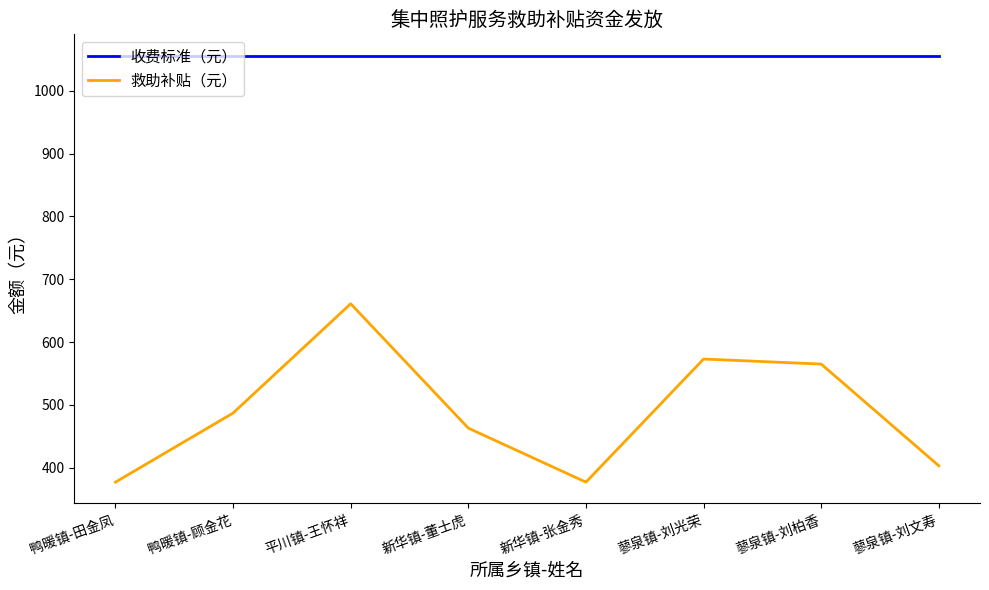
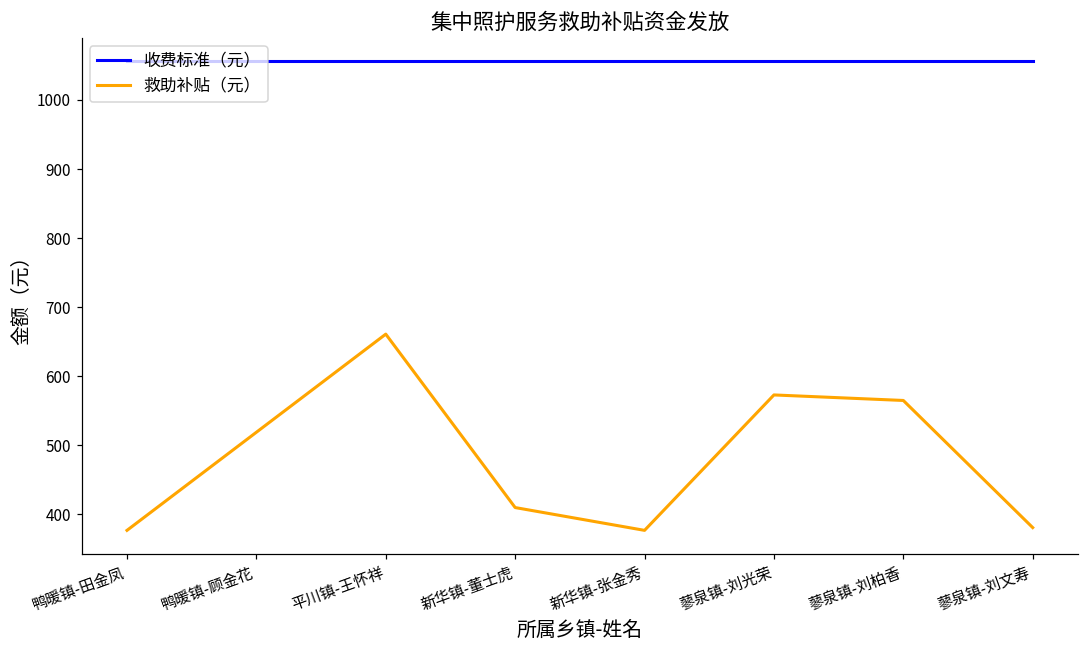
  {
    "收费标准（元）": {
      "平川镇-王怀祥": 1060,
      "新华镇-董士虎": 1060,
      "新华镇-张金秀": 1060,
      "蓼泉镇-刘光荣": 1060,
      "蓼泉镇-刘柏香": 1060,
      "蓼泉镇-刘文寿": 1060
    },
    "救助补贴（元）": {
      "鸭暖镇-田金凤": 380,
-     "鸭暖镇-顾金花": 490,
+     "鸭暖镇-顾金花": 520,
      "平川镇-王怀祥": 660,
-     "新华镇-董士虎": 460,
+     "新华镇-董士虎": 410,
      "新华镇-张金秀": 380,
      "蓼泉镇-刘光荣": 570,
      "蓼泉镇-刘柏香": 570,
-     "蓼泉镇-刘文寿": 400
+     "蓼泉镇-刘文寿": 380
    }
  }
